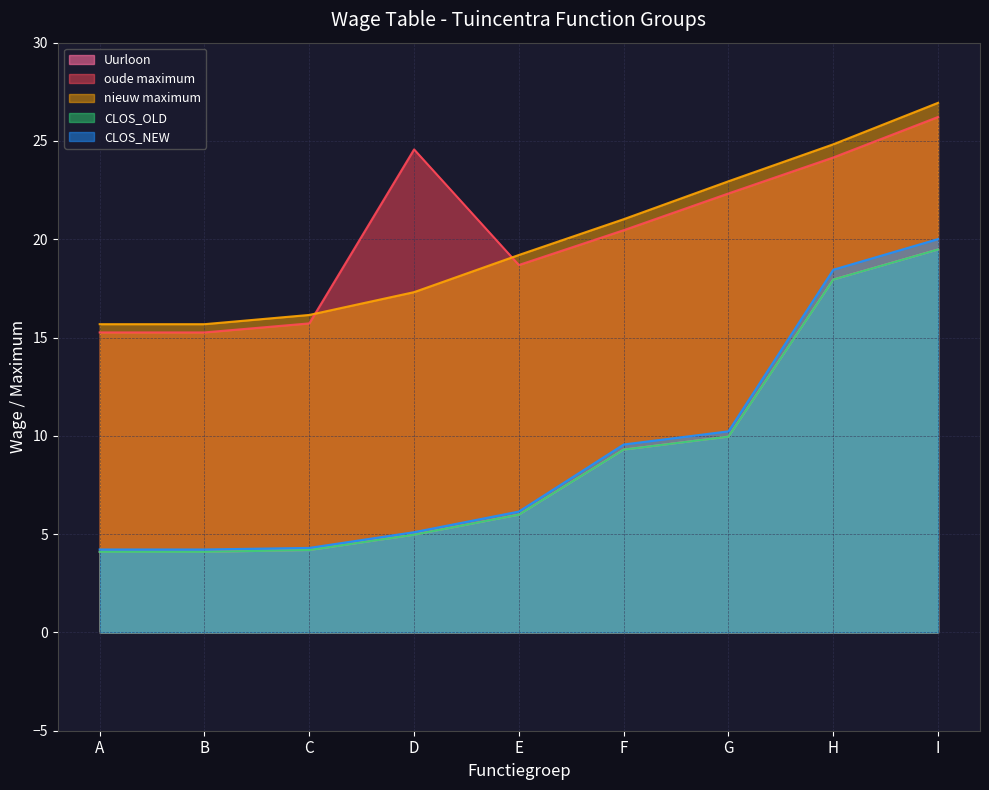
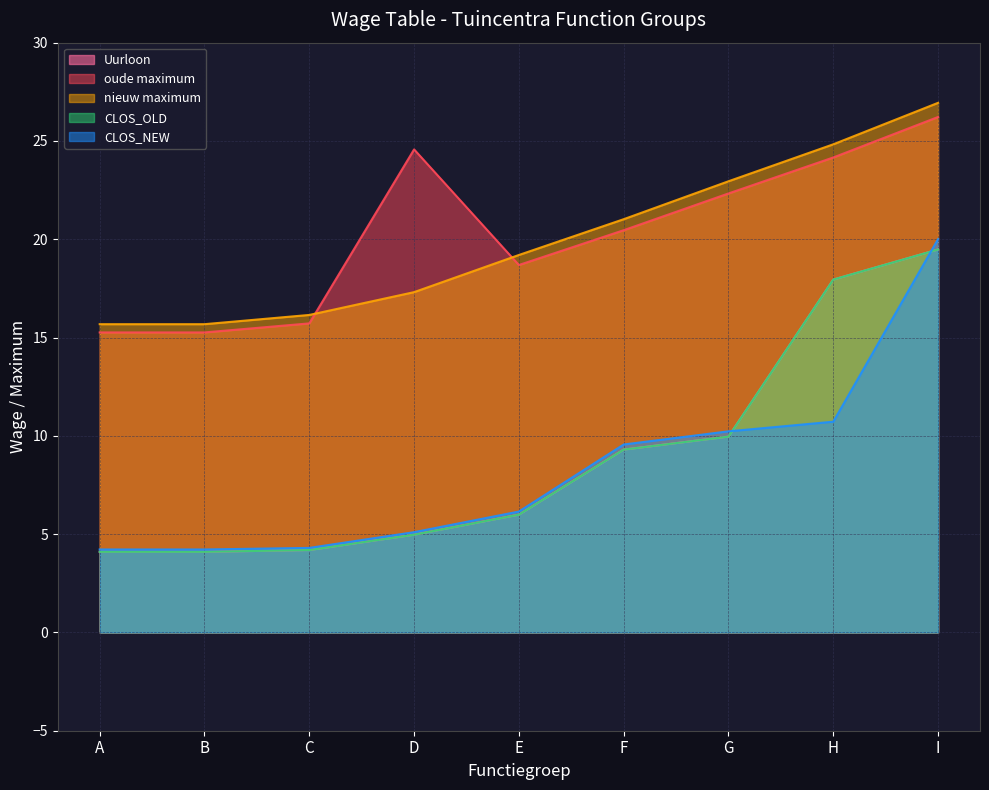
  {
    "CLOS_OLD": {
      "E": 6.0,
      "F": 9.3,
      "G": 10.0,
      "H": 18.0,
      "I": 19.5
    },
    "oude maximum": {
      "A": 15.3,
      "B": 15.3,
      "C": 15.7,
      "D": 24.6,
      "E": 18.7,
      "F": 20.5,
      "G": 22.3,
      "H": 24.2,
      "I": 26.2
    },
    "nieuw maximum": {
      "A": 15.7,
      "B": 15.7,
      "C": 16.2,
      "D": 17.3,
      "E": 19.2,
      "F": 21.0,
      "G": 23.0,
      "H": 24.8,
      "I": 26.9
    },
    "CLOS_NEW": {
      "E": 6.2,
      "F": 9.6,
      "G": 10.2,
-     "H": 18.5,
+     "H": 10.7,
      "I": 20.0
    }
  }
